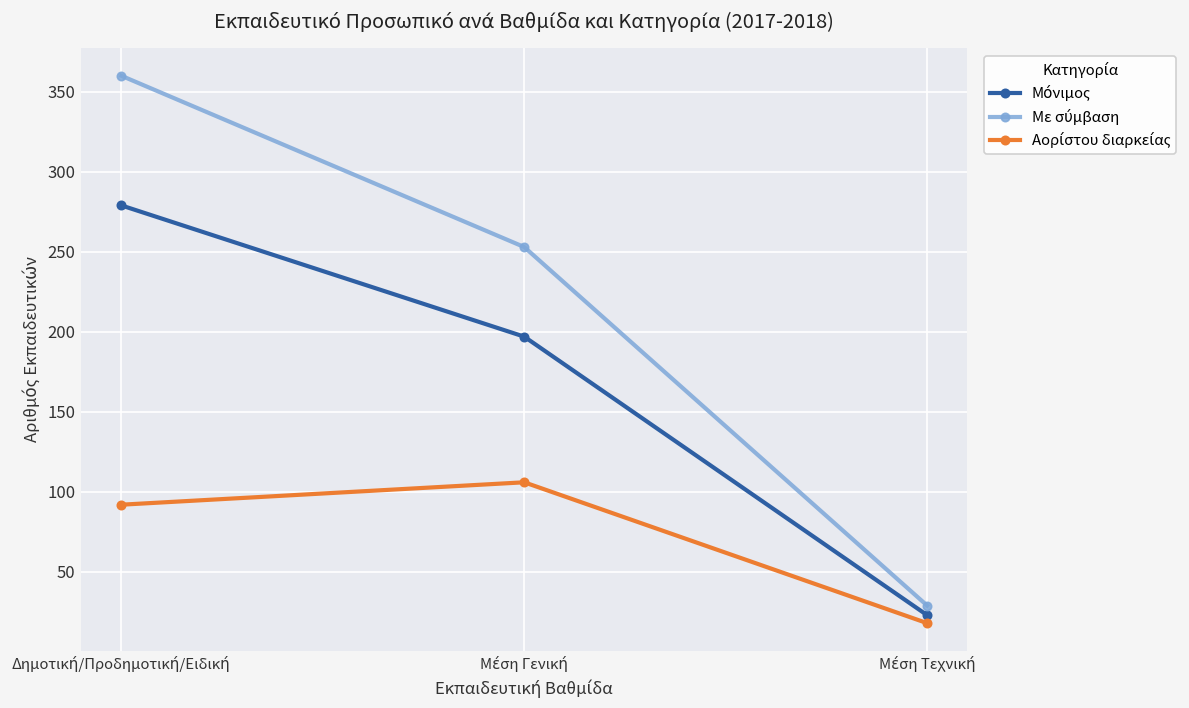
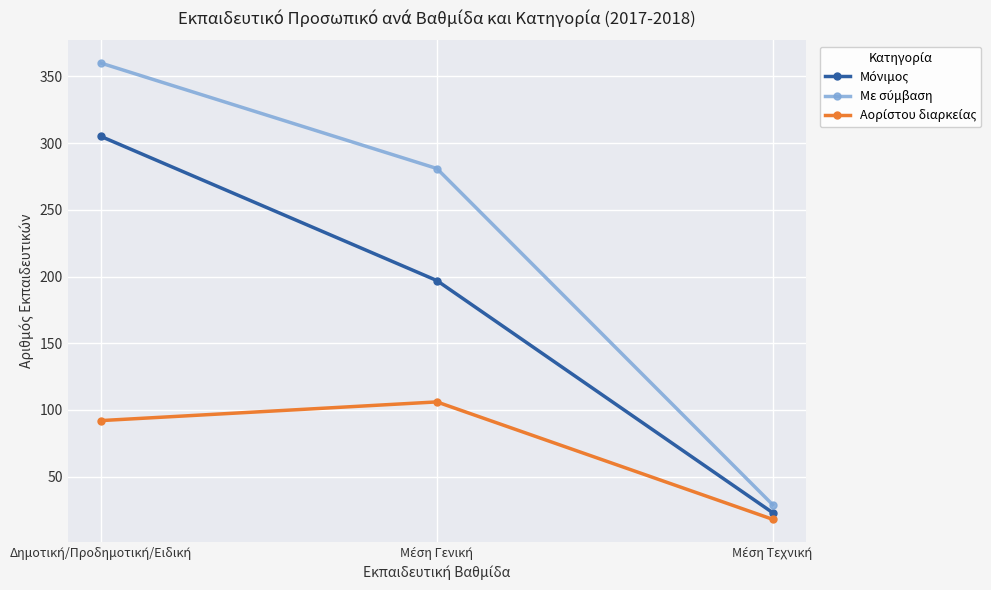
  {
    "Μόνιμος": {
-     "Δημοτική/Προδημοτική/Ειδική": 279,
+     "Δημοτική/Προδημοτική/Ειδική": 305,
      "Μέση Γενική": 197,
      "Μέση Tεχνική": 23
    },
    "Με σύμβαση": {
      "Δημοτική/Προδημοτική/Ειδική": 360,
-     "Μέση Γενική": 253,
+     "Μέση Γενική": 281,
      "Μέση Tεχνική": 29
    },
    "Αορίστου διαρκείας": {
      "Δημοτική/Προδημοτική/Ειδική": 92,
      "Μέση Γενική": 106,
      "Μέση Tεχνική": 18
    }
  }
